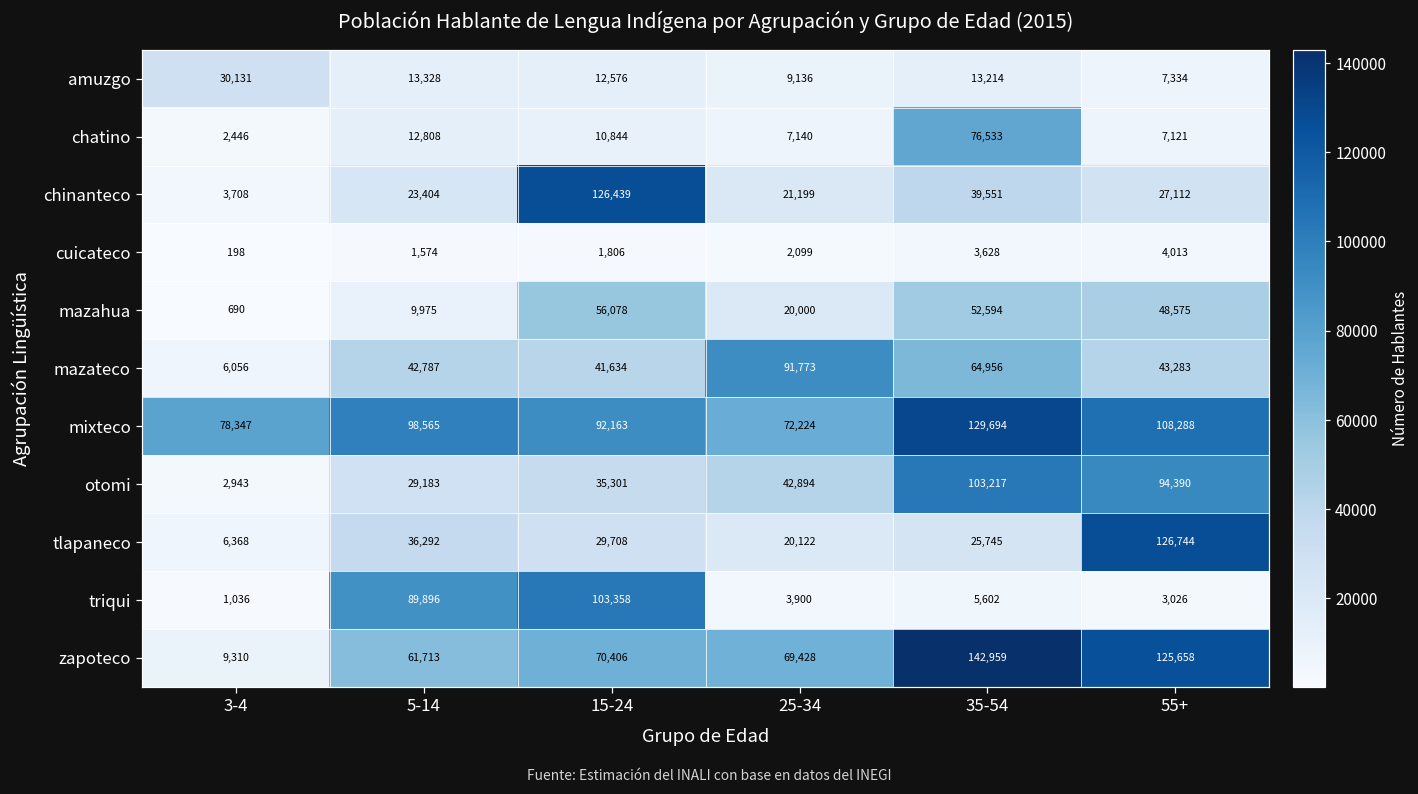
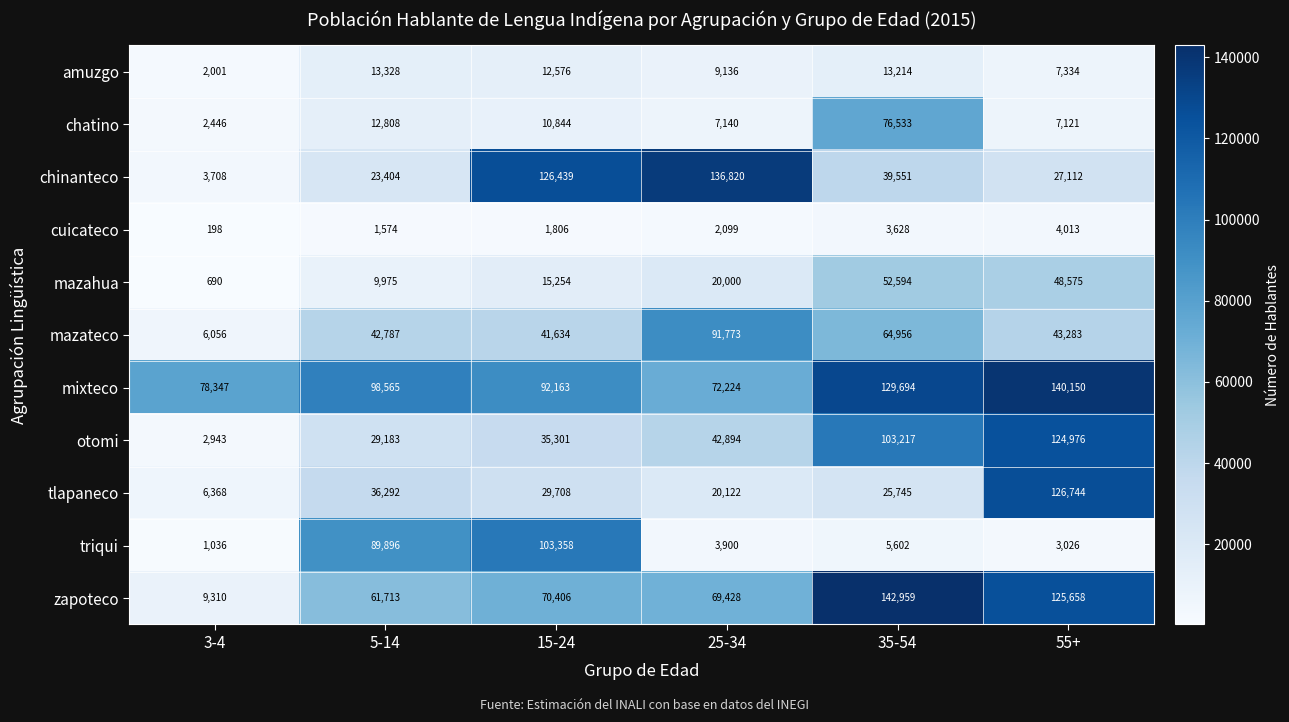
  {
    "amuzgo": {
-     "3-4": "30,131",
+     "3-4": "2,001",
      "5-14": "13,328",
      "15-24": "12,576",
      "25-34": "9,136",
      "35-54": "13,214",
      "55+": "7,334"
    },
    "chatino": {
      "3-4": "2,446",
      "5-14": "12,808",
      "15-24": "10,844",
      "25-34": "7,140",
      "35-54": "76,533",
      "55+": "7,121"
    },
    "chinanteco": {
      "3-4": "3,708",
      "5-14": "23,404",
      "15-24": "126,439",
-     "25-34": "21,199",
+     "25-34": "136,820",
      "35-54": "39,551",
      "55+": "27,112"
    },
    "cuicateco": {
      "3-4": "198",
      "5-14": "1,574",
      "15-24": "1,806",
      "25-34": "2,099",
      "35-54": "3,628",
      "55+": "4,013"
    },
    "mazahua": {
      "3-4": "690",
      "5-14": "9,975",
-     "15-24": "56,078",
+     "15-24": "15,254",
      "25-34": "20,000",
      "35-54": "52,594",
      "55+": "48,575"
    },
    "mazateco": {
      "3-4": "6,056",
      "5-14": "42,787",
      "15-24": "41,634",
      "25-34": "91,773",
      "35-54": "64,956",
      "55+": "43,283"
    },
    "mixteco": {
      "3-4": "78,347",
      "5-14": "98,565",
      "15-24": "92,163",
      "25-34": "72,224",
      "35-54": "129,694",
-     "55+": "108,288"
+     "55+": "140,150"
    },
    "otomi": {
      "3-4": "2,943",
      "5-14": "29,183",
      "15-24": "35,301",
      "25-34": "42,894",
      "35-54": "103,217",
-     "55+": "94,390"
+     "55+": "124,976"
    },
    "tlapaneco": {
      "3-4": "6,368",
      "5-14": "36,292",
      "15-24": "29,708",
      "25-34": "20,122",
      "35-54": "25,745",
      "55+": "126,744"
    },
    "triqui": {
      "3-4": "1,036",
      "5-14": "89,896",
      "15-24": "103,358",
      "25-34": "3,900",
      "35-54": "5,602",
      "55+": "3,026"
    },
    "zapoteco": {
      "3-4": "9,310",
      "5-14": "61,713",
      "15-24": "70,406",
      "25-34": "69,428",
      "35-54": "142,959",
      "55+": "125,658"
    }
  }
